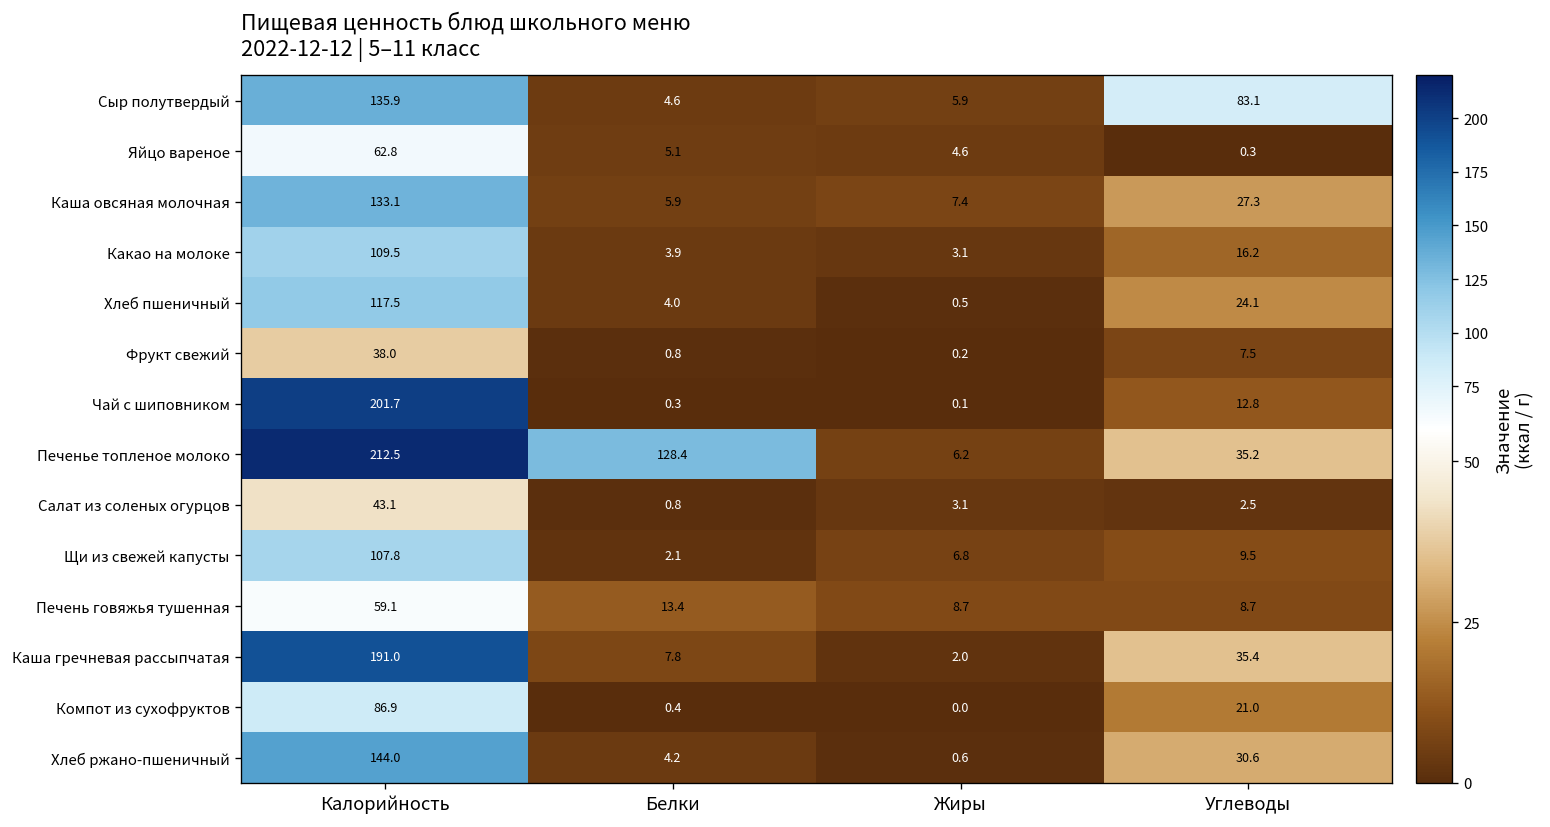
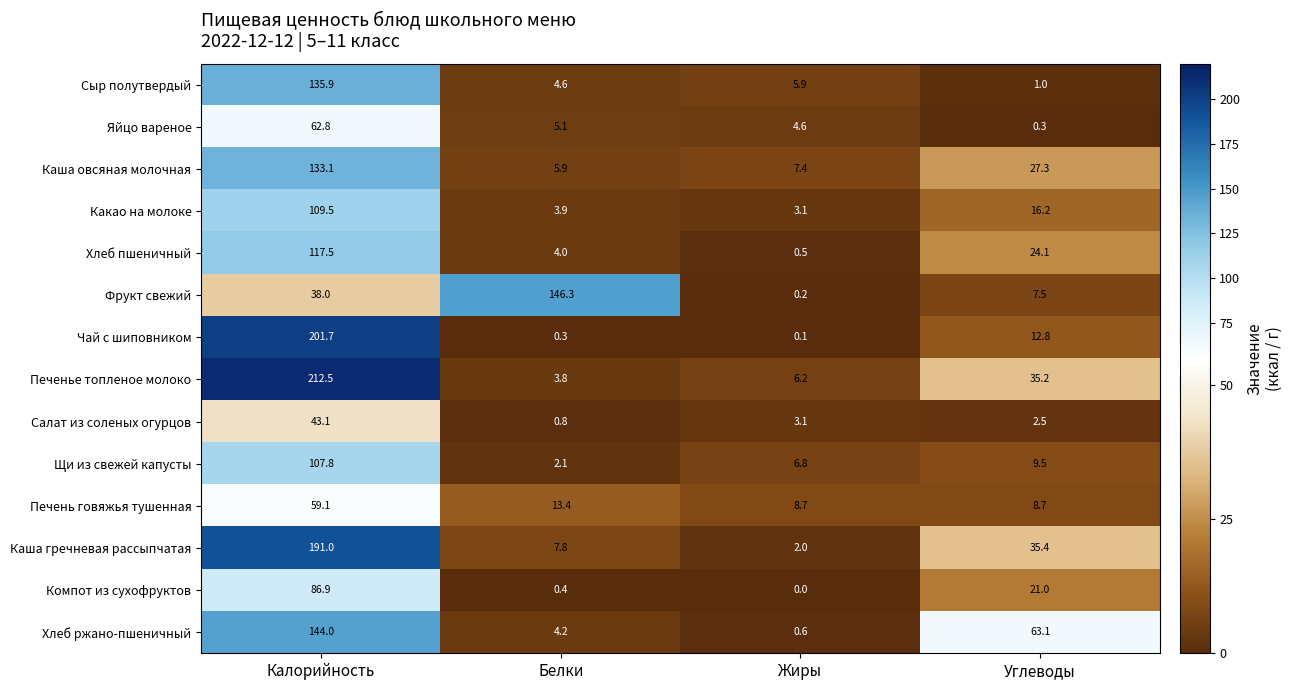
  {
    "Сыр полутвердый": {
      "Калорийность": 135.9,
      "Белки": 4.6,
      "Жиры": 5.9,
-     "Углеводы": 83.1
+     "Углеводы": 1.0
    },
    "Яйцо вареное": {
      "Калорийность": 62.8,
      "Белки": 5.1,
      "Жиры": 4.6,
      "Углеводы": 0.3
    },
    "Каша овсяная молочная": {
      "Калорийность": 133.1,
      "Белки": 5.9,
      "Жиры": 7.4,
      "Углеводы": 27.3
    },
    "Какао на молоке": {
      "Калорийность": 109.5,
      "Белки": 3.9,
      "Жиры": 3.1,
      "Углеводы": 16.2
    },
    "Хлеб пшеничный": {
      "Калорийность": 117.5,
      "Белки": 4.0,
      "Жиры": 0.5,
      "Углеводы": 24.1
    },
    "Фрукт свежий": {
      "Калорийность": 38.0,
-     "Белки": 0.8,
+     "Белки": 146.3,
      "Жиры": 0.2,
      "Углеводы": 7.5
    },
    "Чай с шиповником": {
      "Калорийность": 201.7,
      "Белки": 0.3,
      "Жиры": 0.1,
      "Углеводы": 12.8
    },
    "Печенье топленое молоко": {
      "Калорийность": 212.5,
-     "Белки": 128.4,
+     "Белки": 3.8,
      "Жиры": 6.2,
      "Углеводы": 35.2
    },
    "Салат из соленых огурцов": {
      "Калорийность": 43.1,
      "Белки": 0.8,
      "Жиры": 3.1,
      "Углеводы": 2.5
    },
    "Щи из свежей капусты": {
      "Калорийность": 107.8,
      "Белки": 2.1,
      "Жиры": 6.8,
      "Углеводы": 9.5
    },
    "Печень говяжья тушенная": {
      "Калорийность": 59.1,
      "Белки": 13.4,
      "Жиры": 8.7,
      "Углеводы": 8.7
    },
    "Каша гречневая рассыпчатая": {
      "Калорийность": 191.0,
      "Белки": 7.8,
      "Жиры": 2.0,
      "Углеводы": 35.4
    },
    "Компот из сухофруктов": {
      "Калорийность": 86.9,
      "Белки": 0.4,
      "Жиры": 0.0,
      "Углеводы": 21.0
    },
    "Хлеб ржано-пшеничный": {
      "Калорийность": 144.0,
      "Белки": 4.2,
      "Жиры": 0.6,
-     "Углеводы": 30.6
+     "Углеводы": 63.1
    }
  }
